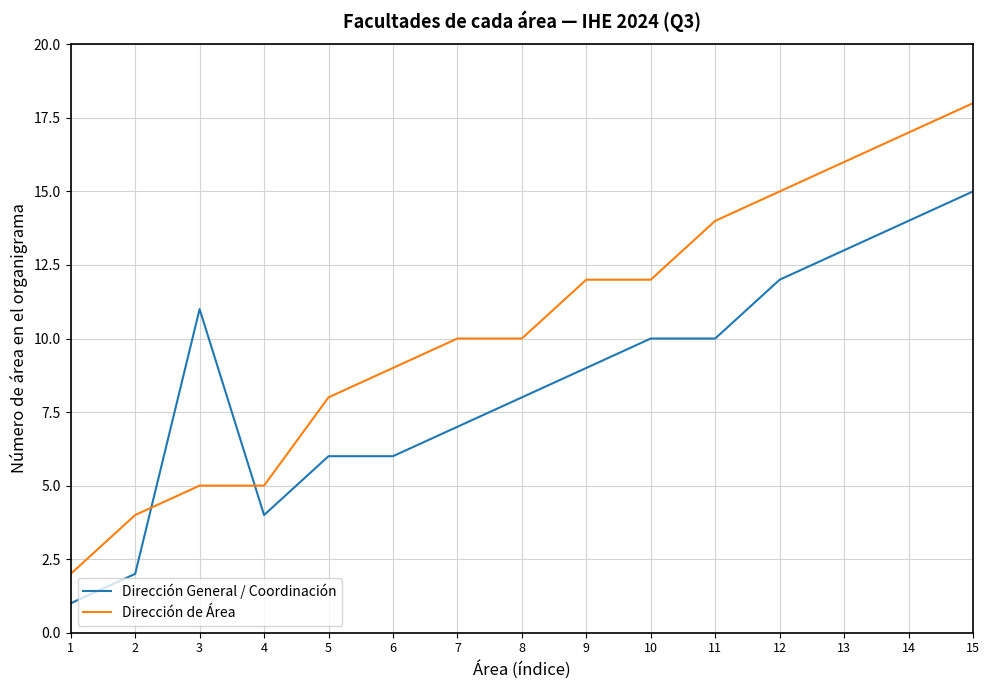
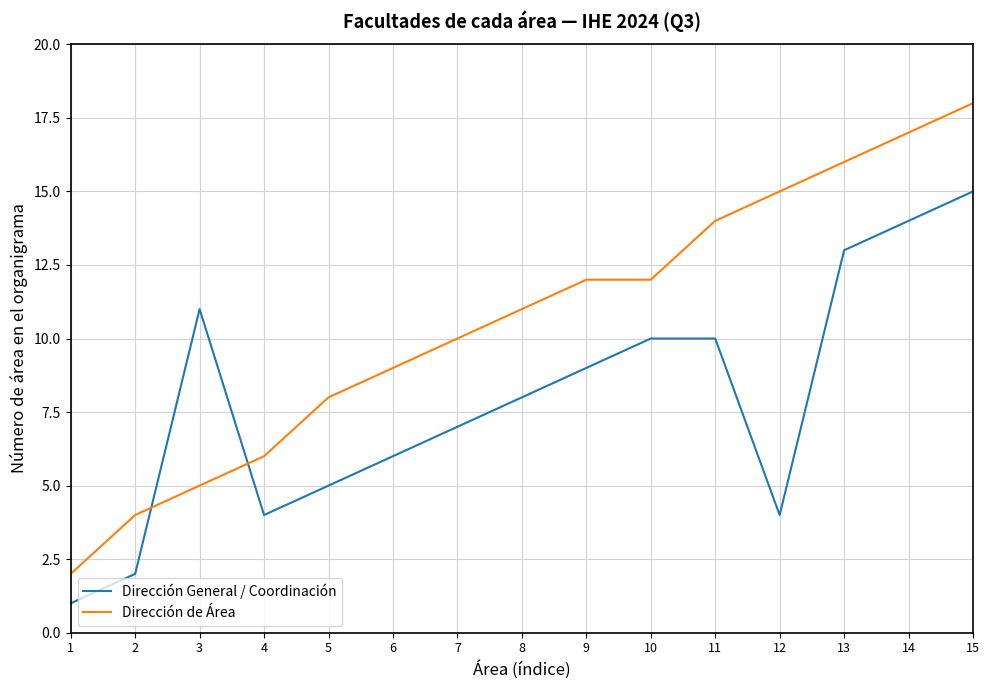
  {
    "Dirección General / Coordinación": {
      "1": 1,
      "2": 2,
      "3": 11,
      "4": 4,
-     "5": 6,
+     "5": 5,
      "6": 6,
      "7": 7,
      "8": 8,
      "9": 9,
      "10": 10,
      "11": 10,
-     "12": 12,
+     "12": 4,
      "13": 13,
      "14": 14,
      "15": 15
    },
    "Dirección de Área": {
      "1": 2,
      "2": 4,
      "3": 5,
-     "4": 5,
+     "4": 6,
      "5": 8,
      "6": 9,
      "7": 10,
-     "8": 10,
+     "8": 11,
      "9": 12,
      "10": 12,
      "11": 14,
      "12": 15,
      "13": 16,
      "14": 17,
      "15": 18
    }
  }
